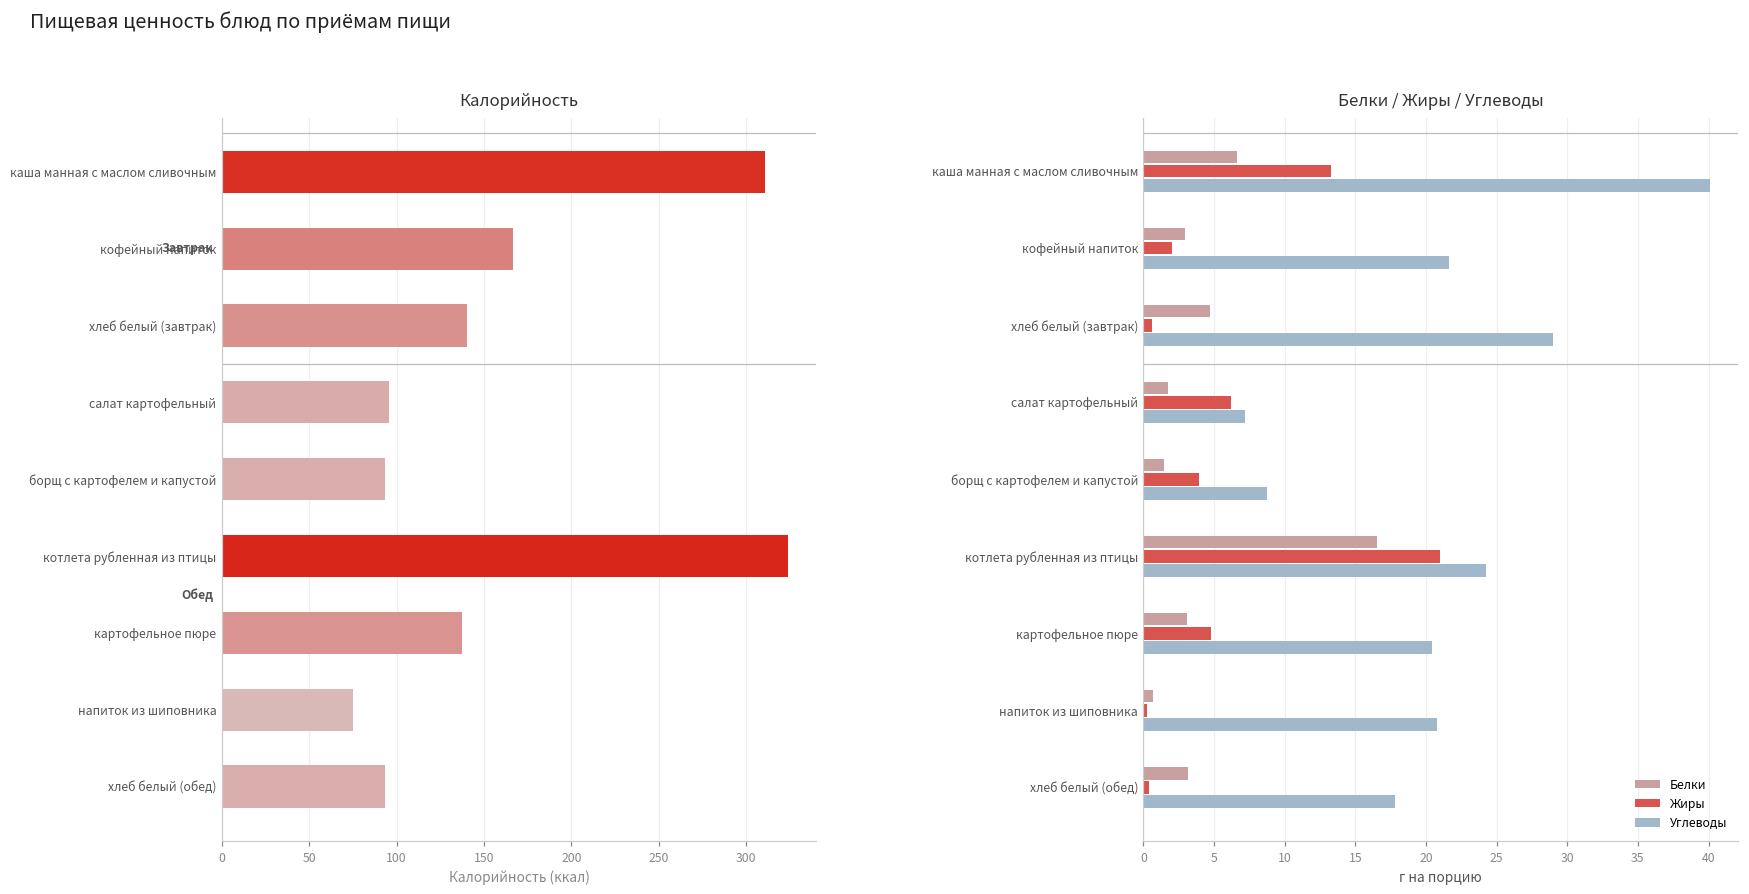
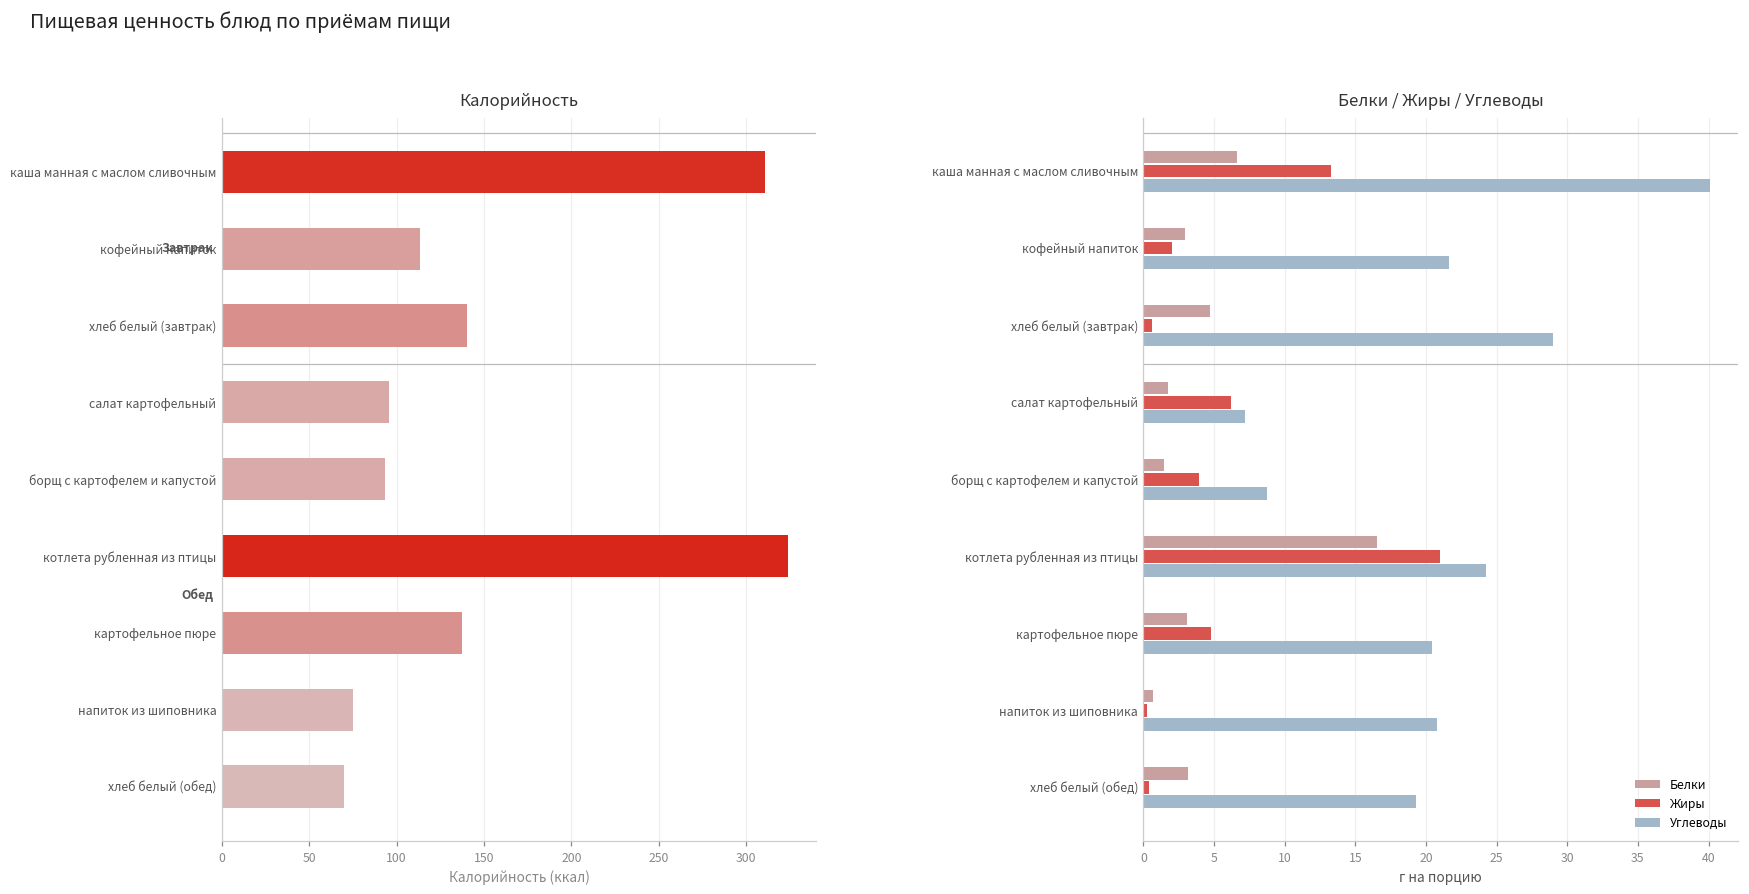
  {
    "Калорийность": {
      "каша манная с маслом сливочным": 311,
-     "кофейный напиток": 167,
+     "кофейный напиток": 113,
      "хлеб белый (завтрак)": 140,
      "салат картофельный": 96,
      "борщ с картофелем и капустой": 94,
      "котлета рубленная из птицы": 324,
      "картофельное пюре": 137,
      "напиток из шиповника": 75,
-     "хлеб белый (обед)": 94
+     "хлеб белый (обед)": 70
    },
    "Белки / Жиры / Углеводы": {
      "Белки": {
        "каша манная с маслом сливочным": 6.6,
        "кофейный напиток": 2.9,
        "хлеб белый (завтрак)": 4.7,
        "салат картофельный": 1.8,
        "борщ с картофелем и капустой": 1.4,
        "котлета рубленная из птицы": 16.5,
        "картофельное пюре": 3.1,
        "напиток из шиповника": 0.7,
        "хлеб белый (обед)": 3.2
      },
      "Жиры": {
        "каша манная с маслом сливочным": 13.3,
        "кофейный напиток": 2.0,
        "хлеб белый (завтрак)": 0.6,
        "салат картофельный": 6.2,
        "борщ с картофелем и капустой": 3.9,
        "котлета рубленная из птицы": 21.0,
        "картофельное пюре": 4.8,
        "напиток из шиповника": 0.3,
        "хлеб белый (обед)": 0.4
      },
      "Углеводы": {
        "каша манная с маслом сливочным": 40.1,
        "кофейный напиток": 21.7,
        "хлеб белый (завтрак)": 29.0,
        "салат картофельный": 7.2,
        "борщ с картофелем и капустой": 8.7,
        "котлета рубленная из птицы": 24.3,
        "картофельное пюре": 20.4,
        "напиток из шиповника": 20.8,
-       "хлеб белый (обед)": 17.8
+       "хлеб белый (обед)": 19.3
      }
    }
  }
